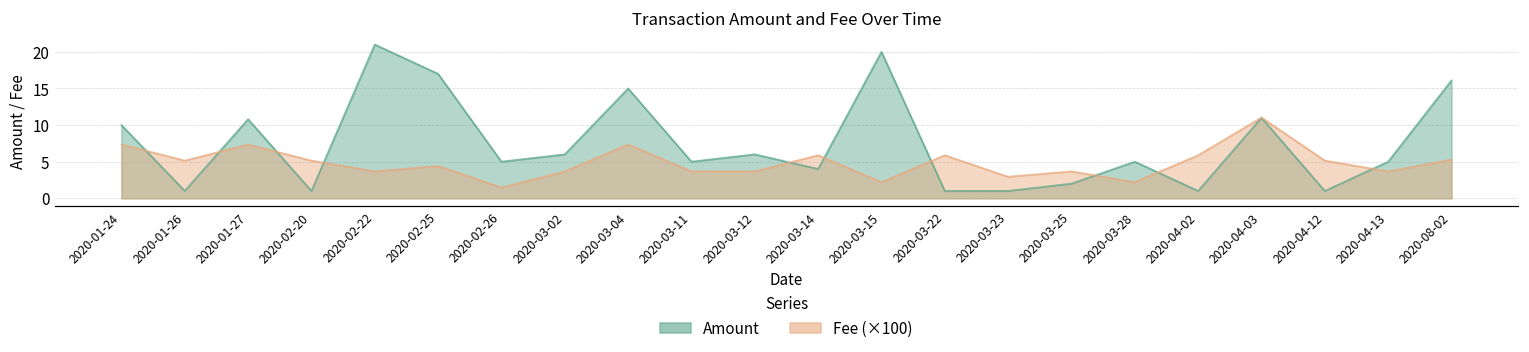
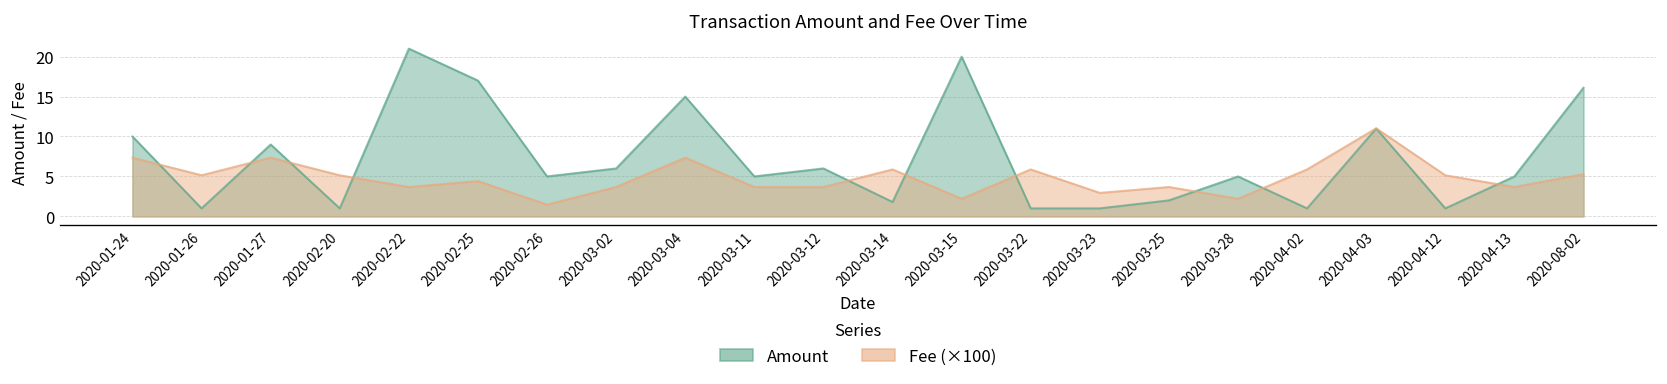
  {
    "Amount": {
      "2020-01-24": 10,
      "2020-01-26": 1,
-     "2020-01-27": 11,
+     "2020-01-27": 9,
      "2020-02-20": 1,
      "2020-02-22": 21,
      "2020-02-25": 17,
      "2020-02-26": 5,
      "2020-03-02": 6,
      "2020-03-04": 15,
      "2020-03-11": 5,
      "2020-03-12": 6,
-     "2020-03-14": 4,
+     "2020-03-14": 2,
      "2020-03-15": 20,
      "2020-03-22": 1,
      "2020-03-23": 1,
      "2020-03-25": 2,
      "2020-03-28": 5,
      "2020-04-02": 1,
      "2020-04-12": 1,
      "2020-04-13": 5,
      "2020-08-02": 16
    },
    "Fee (×100)": {
      "2020-01-24": 7,
      "2020-01-26": 5,
      "2020-01-27": 7,
      "2020-02-20": 5,
      "2020-02-22": 4,
      "2020-02-25": 4,
      "2020-02-26": 1,
      "2020-03-02": 4,
      "2020-03-04": 7,
      "2020-03-11": 4,
      "2020-03-12": 4,
      "2020-03-14": 6,
      "2020-03-15": 2,
      "2020-03-22": 6,
      "2020-03-23": 3,
      "2020-03-25": 4,
      "2020-03-28": 2,
      "2020-04-02": 6,
      "2020-04-12": 5,
      "2020-04-13": 4,
      "2020-08-02": 5
    }
  }
